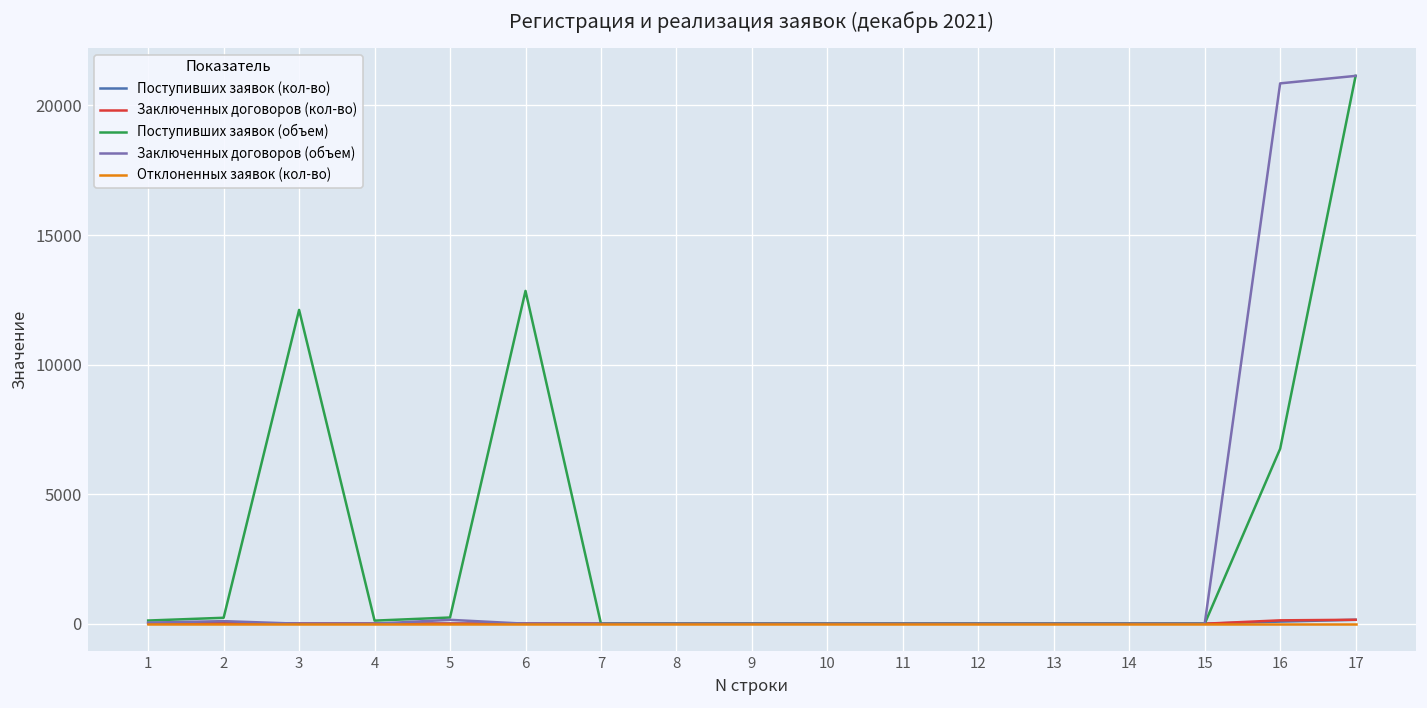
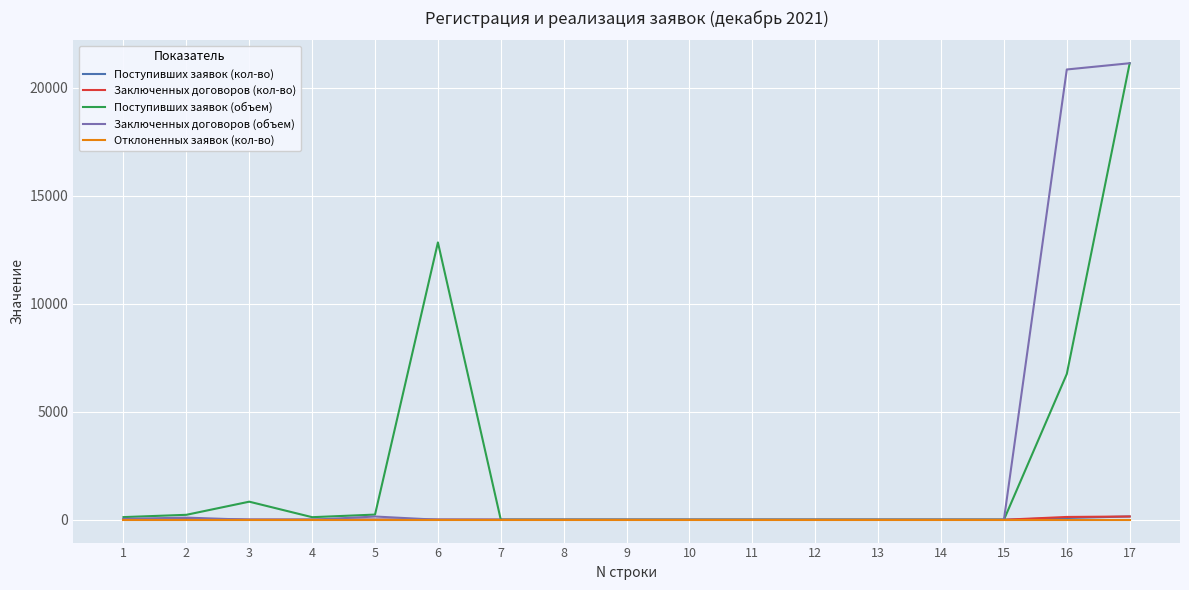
  {
    "Поступивших заявок (объем)": {
      "2": 200,
-     "3": 12100,
+     "3": 800,
      "6": 12800,
      "16": 6800
    },
    "Отклоненных заявок (кол-во)": {
      "17": 0
    }
  }
